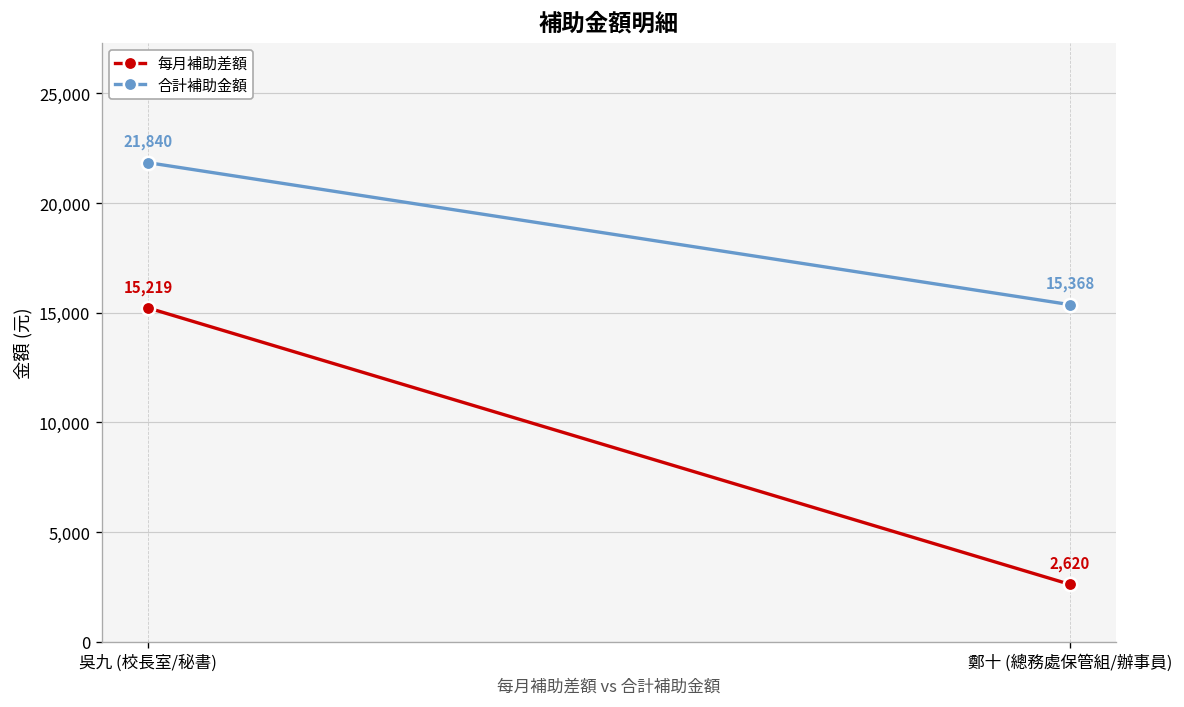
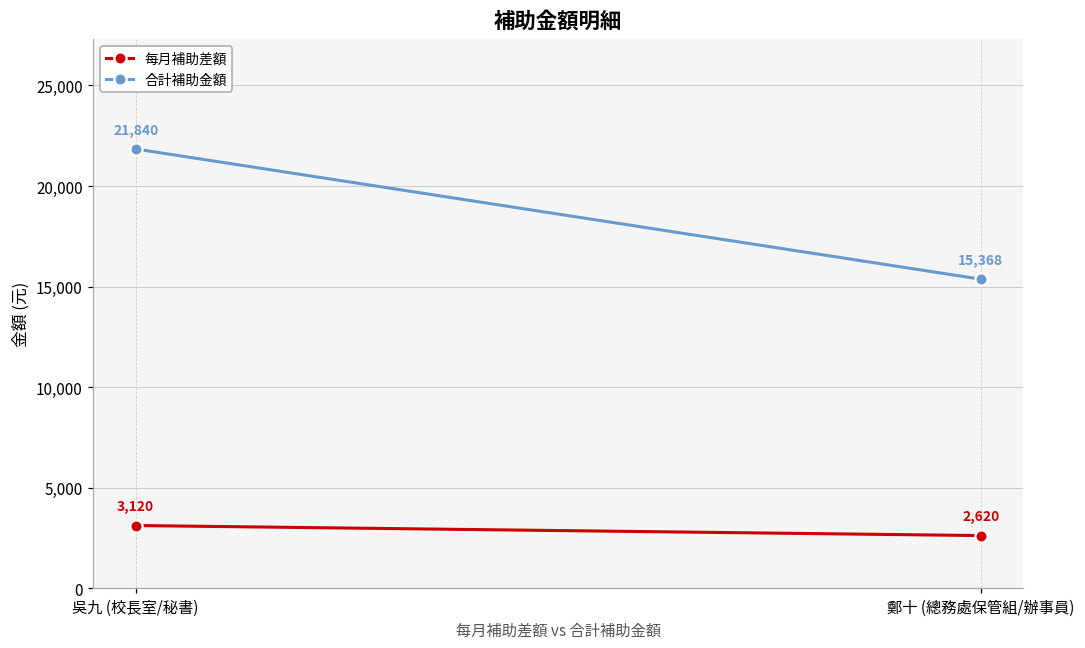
  {
    "每月補助差額": {
-     "吳九 (校長室/秘書)": "15,219",
+     "吳九 (校長室/秘書)": "3,120",
      "鄭十 (總務處保管組/辦事員)": "2,620"
    },
    "合計補助金額": {
      "吳九 (校長室/秘書)": "21,840",
      "鄭十 (總務處保管組/辦事員)": "15,368"
    }
  }
